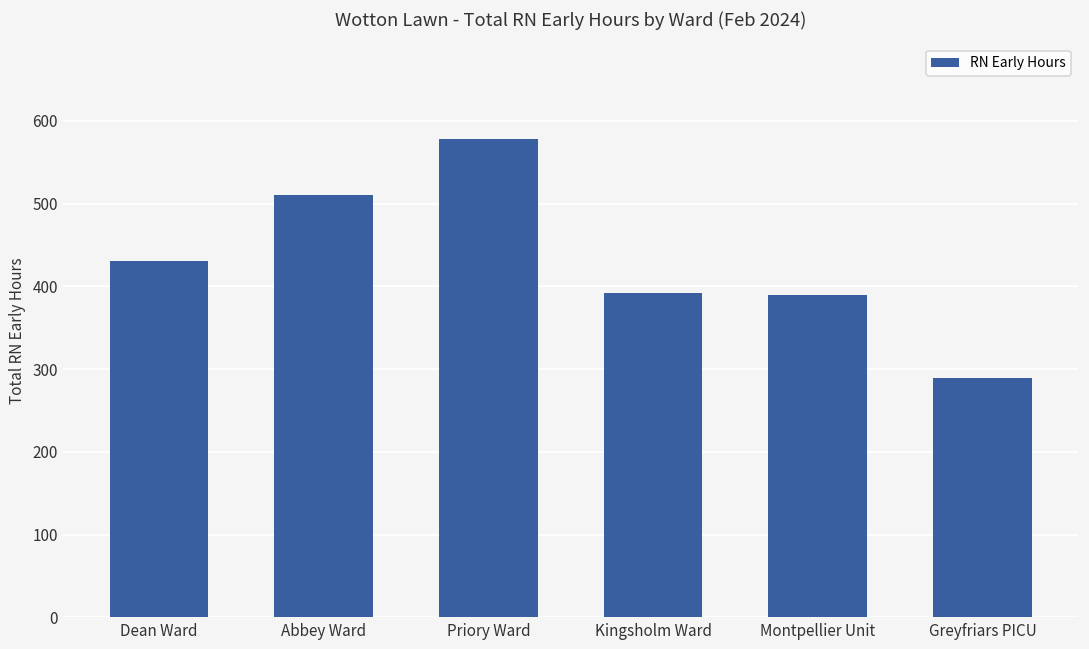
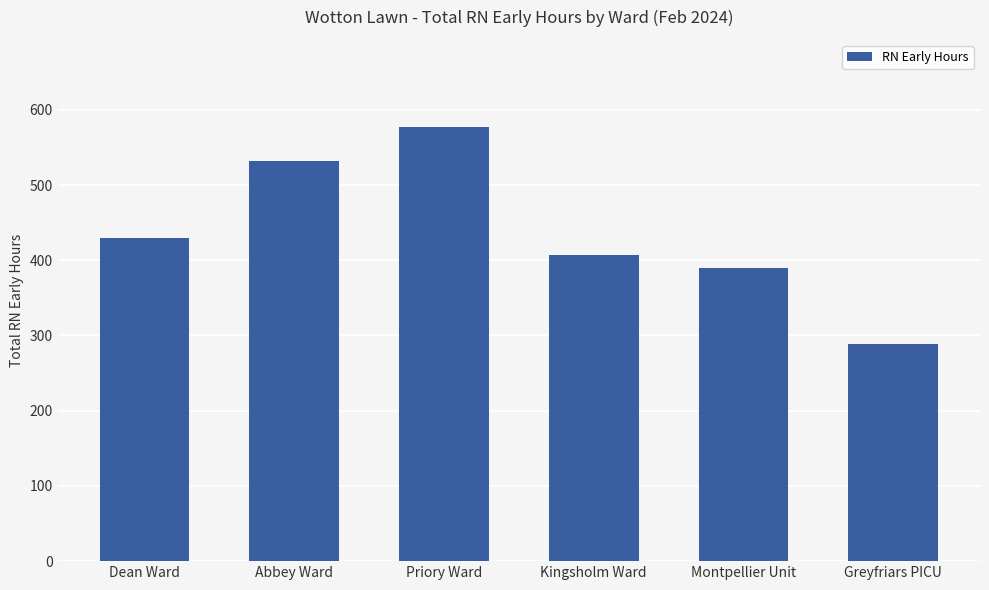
  {
    "Dean Ward": 430,
-   "Abbey Ward": 510,
+   "Abbey Ward": 530,
    "Priory Ward": 580,
-   "Kingsholm Ward": 390,
+   "Kingsholm Ward": 410,
    "Montpellier Unit": 390,
    "Greyfriars PICU": 290
  }
